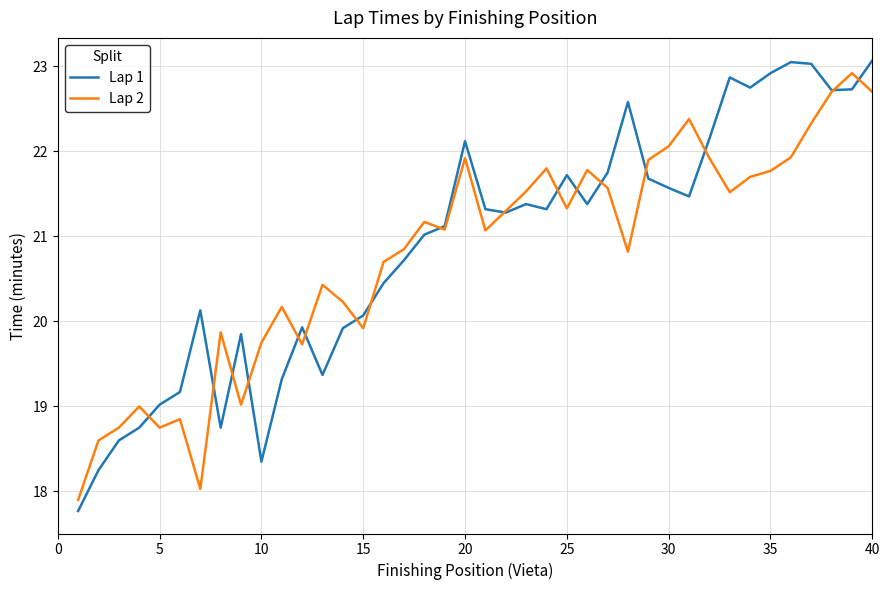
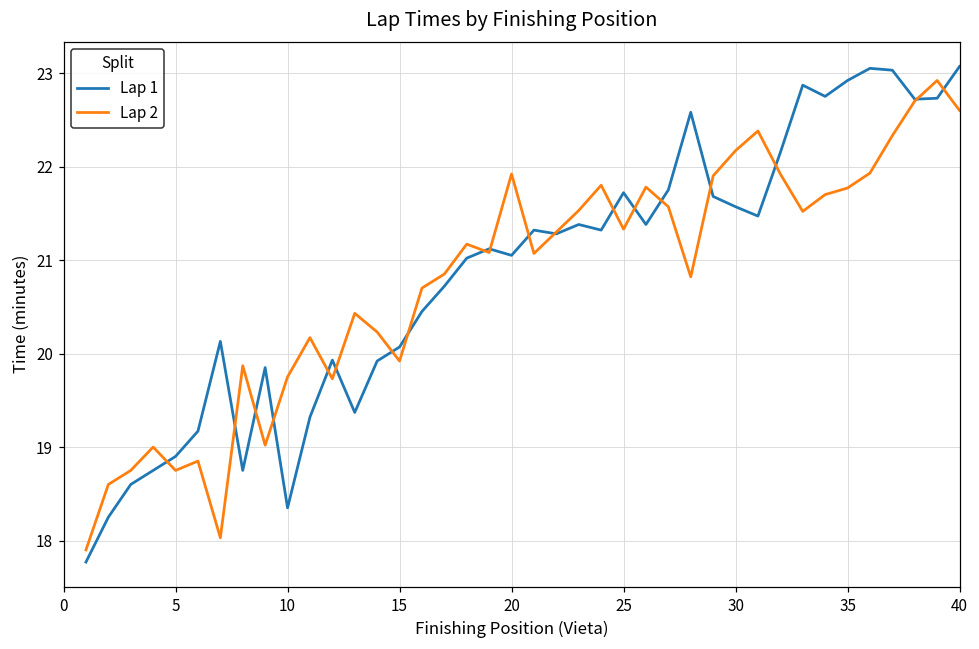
  {
    "Lap 1": {
-     "5": 19.0,
+     "5": 18.9,
      "10": 18.4,
      "15": 20.1,
-     "20": 22.1,
+     "20": 21.1,
      "25": 21.7,
      "30": 21.6,
      "35": 22.9,
      "40": 23.1
    },
    "Lap 2": {
      "5": 18.8,
      "10": 19.8,
      "15": 19.9,
      "20": 21.9,
      "25": 21.3,
-     "30": 22.1,
+     "30": 22.2,
      "35": 21.8,
-     "40": 22.7
+     "40": 22.6
    }
  }
